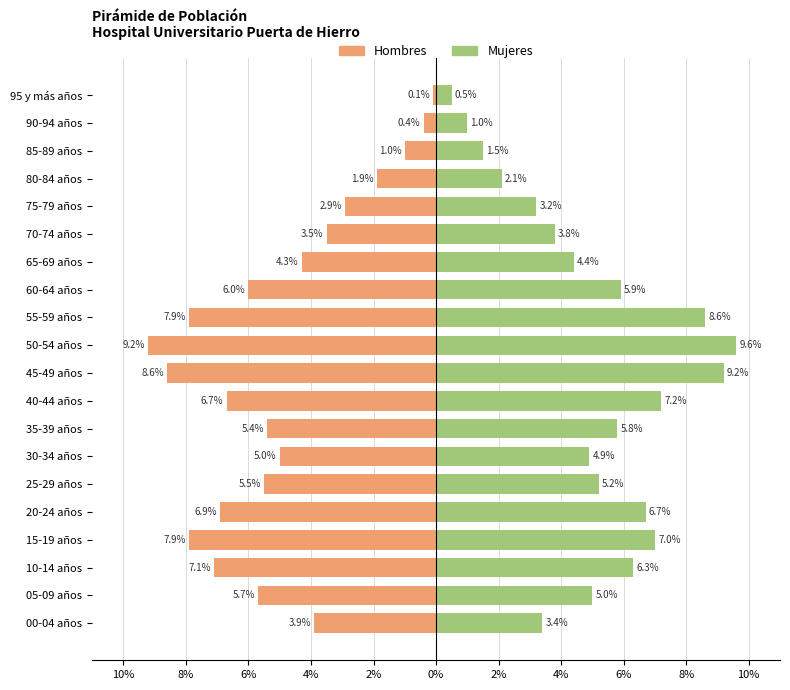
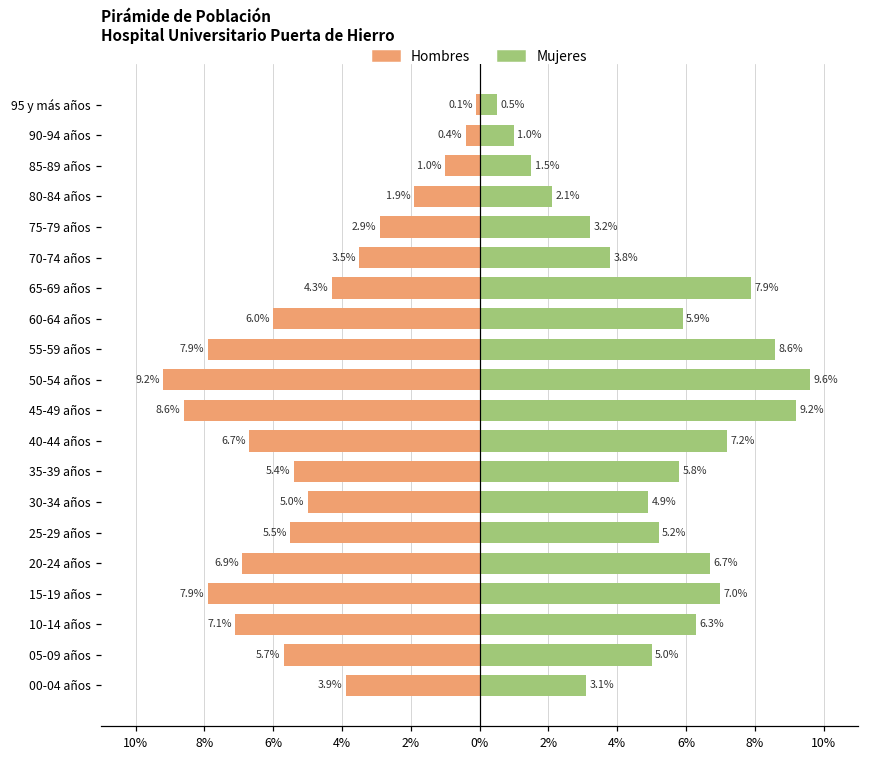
  {
    "Mujeres": {
      "95 y más años": "0.5%",
      "90-94 años": "1.0%",
      "85-89 años": "1.5%",
      "80-84 años": "2.1%",
      "75-79 años": "3.2%",
      "70-74 años": "3.8%",
-     "65-69 años": "4.4%",
+     "65-69 años": "7.9%",
      "60-64 años": "5.9%",
      "55-59 años": "8.6%",
      "50-54 años": "9.6%",
      "45-49 años": "9.2%",
      "40-44 años": "7.2%",
      "35-39 años": "5.8%",
      "30-34 años": "4.9%",
      "25-29 años": "5.2%",
      "20-24 años": "6.7%",
      "15-19 años": "7.0%",
      "10-14 años": "6.3%",
      "05-09 años": "5.0%",
-     "00-04 años": "3.4%"
+     "00-04 años": "3.1%"
    }
  }
